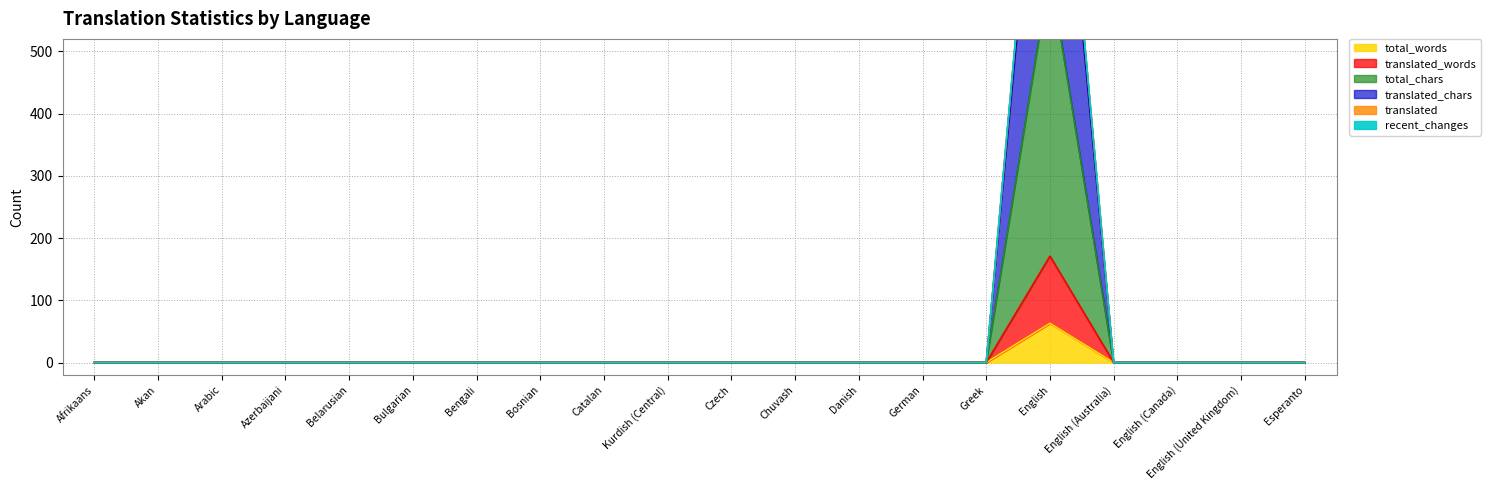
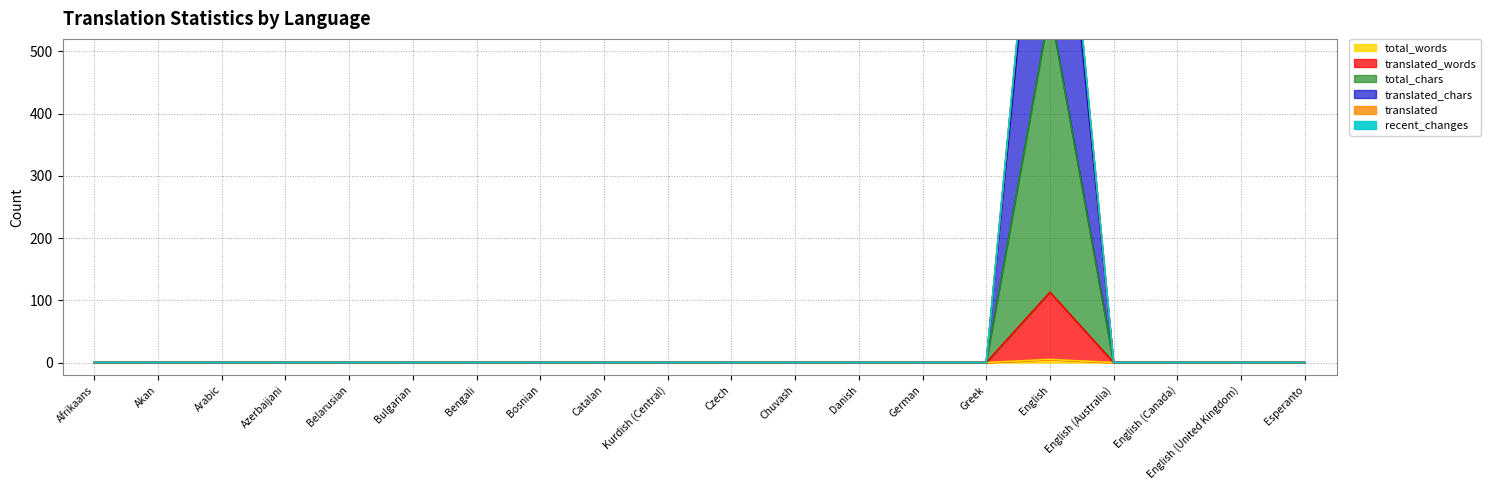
  {
    "total_words": {
-     "English": 60
+     "English": 10
    },
    "translated_words": {
      "English": 110
    }
  }
